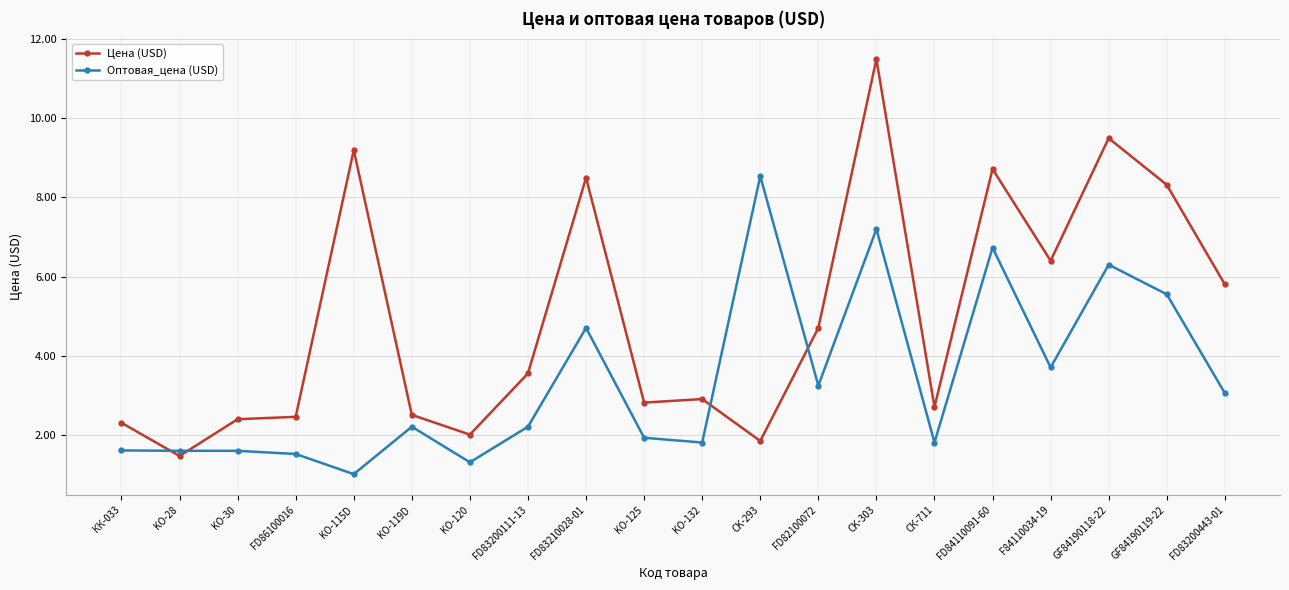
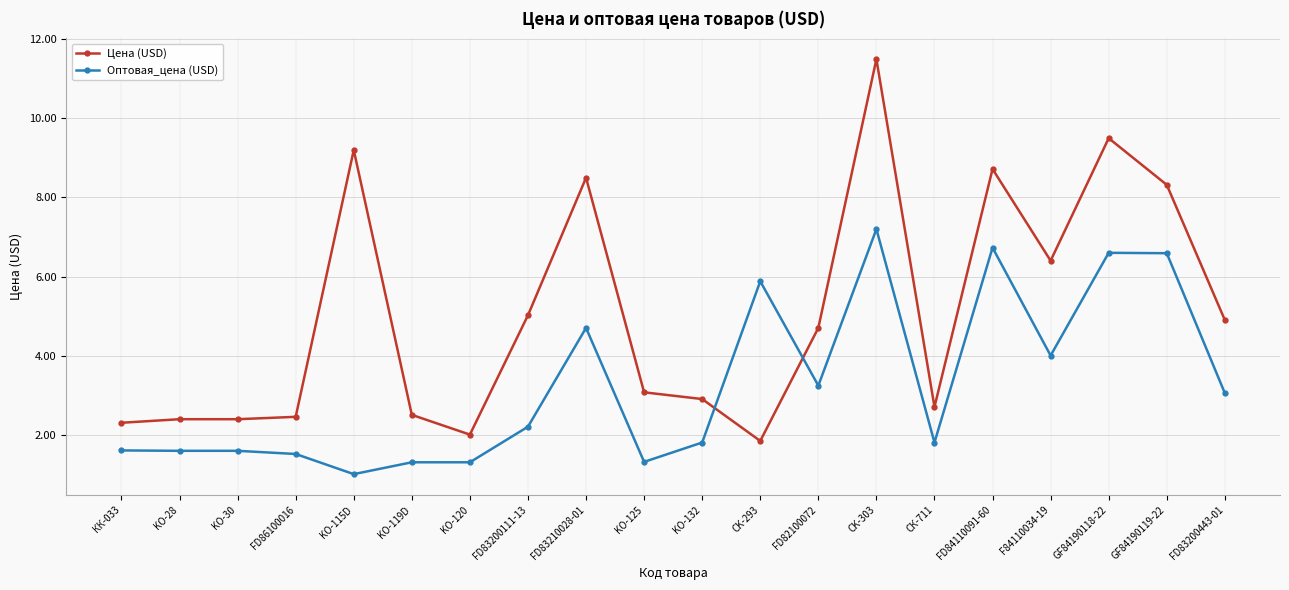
  {
    "Цена (USD)": {
      "КК-033": 2.3,
-     "KO-28": 1.5,
+     "KO-28": 2.4,
      "KO-30": 2.4,
      "FD86100016": 2.5,
      "KO-115D": 9.2,
      "KO-119D": 2.5,
      "KO-120": 2.0,
-     "FD83200111-13": 3.6,
+     "FD83200111-13": 5.0,
      "FD83210028-01": 8.5,
-     "KO-125": 2.8,
+     "KO-125": 3.1,
      "KO-132": 2.9,
      "CK-293": 1.8,
      "FD82100072": 4.7,
      "CK-303": 11.5,
      "СК-711": 2.7,
      "FD84110091-60": 8.7,
      "F84110034-19": 6.4,
      "GF84190118-22": 9.5,
      "GF84190119-22": 8.3,
-     "FD83200443-01": 5.8
+     "FD83200443-01": 4.9
    },
    "Оптовая_цена (USD)": {
      "КК-033": 1.6,
      "KO-28": 1.6,
      "KO-30": 1.6,
      "FD86100016": 1.5,
      "KO-115D": 1.0,
-     "KO-119D": 2.2,
+     "KO-119D": 1.3,
      "KO-120": 1.3,
      "FD83200111-13": 2.2,
      "FD83210028-01": 4.7,
-     "KO-125": 1.9,
+     "KO-125": 1.3,
      "KO-132": 1.8,
-     "CK-293": 8.5,
+     "CK-293": 5.9,
      "FD82100072": 3.2,
      "CK-303": 7.2,
      "СК-711": 1.8,
      "FD84110091-60": 6.7,
-     "F84110034-19": 3.7,
-     "GF84190118-22": 6.3,
-     "GF84190119-22": 5.6,
+     "F84110034-19": 4.0,
+     "GF84190118-22": 6.6,
+     "GF84190119-22": 6.6,
      "FD83200443-01": 3.1
    }
  }
